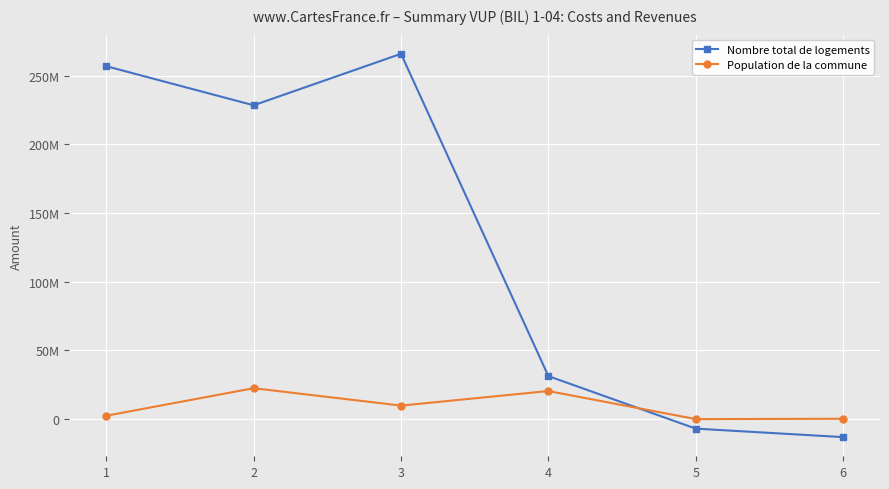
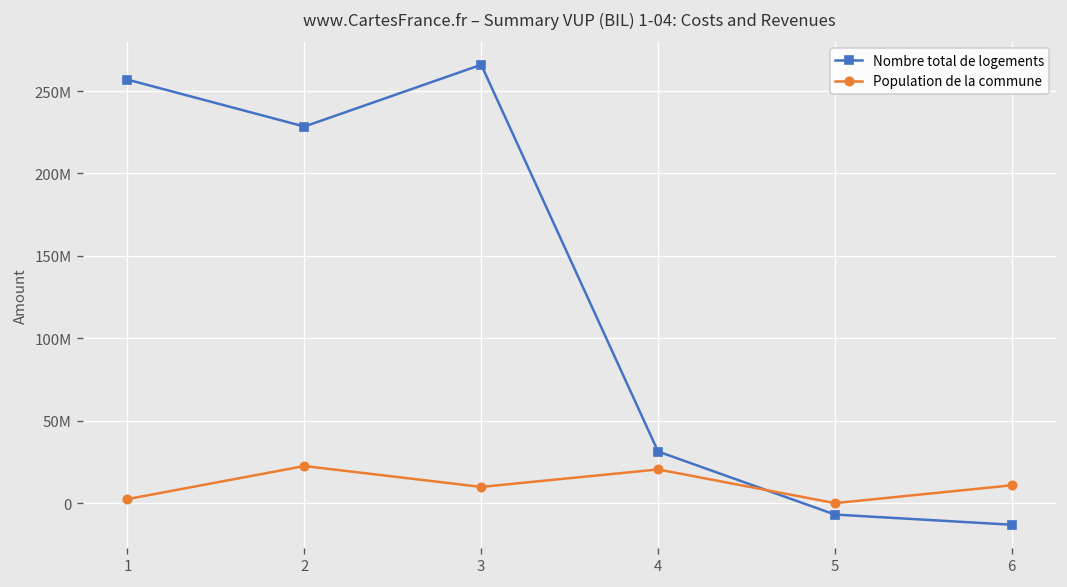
  {
    "Nombre total de logements": {
      "1": 257000000,
      "2": 228000000,
      "3": 266000000,
      "4": 31000000,
      "5": -7000000,
      "6": -13000000
    },
    "Population de la commune": {
      "1": 2000000,
      "2": 23000000,
      "3": 10000000,
      "4": 20000000,
      "5": 0,
-     "6": 0
+     "6": 11000000
    }
  }
